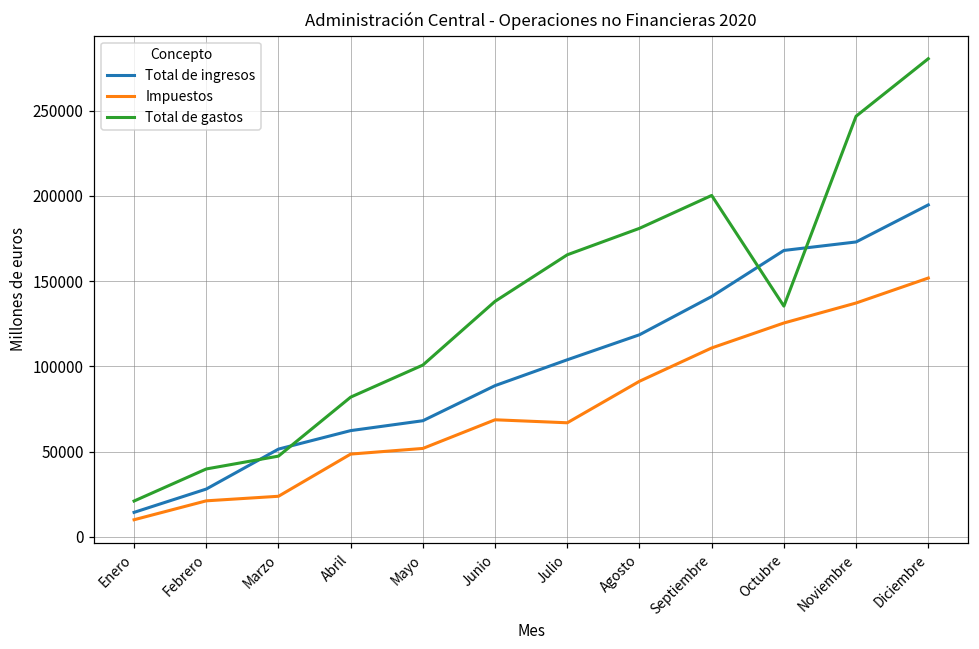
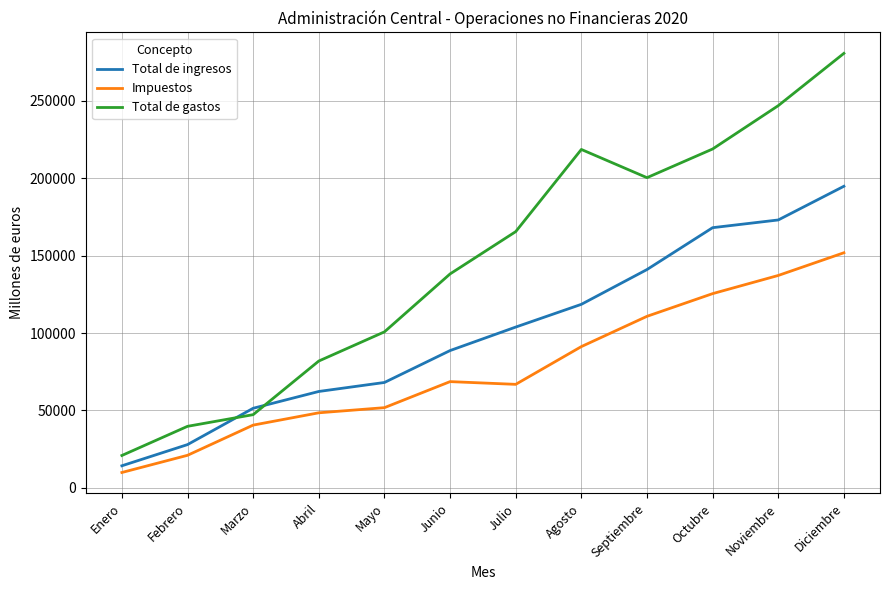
  {
    "Total de ingresos": {
      "Enero": 14000,
      "Febrero": 28000,
      "Marzo": 51000,
      "Abril": 62000,
      "Mayo": 68000,
      "Junio": 89000,
      "Julio": 104000,
      "Agosto": 119000,
      "Septiembre": 141000,
      "Octubre": 168000,
      "Noviembre": 173000,
      "Diciembre": 195000
    },
    "Impuestos": {
      "Enero": 10000,
      "Febrero": 21000,
-     "Marzo": 24000,
+     "Marzo": 41000,
      "Abril": 48000,
      "Mayo": 52000,
      "Junio": 69000,
      "Julio": 67000,
      "Agosto": 91000,
      "Septiembre": 111000,
      "Octubre": 125000,
      "Noviembre": 137000,
      "Diciembre": 152000
    },
    "Total de gastos": {
      "Enero": 21000,
      "Febrero": 40000,
      "Marzo": 47000,
      "Abril": 82000,
      "Mayo": 101000,
      "Junio": 138000,
      "Julio": 165000,
-     "Agosto": 181000,
+     "Agosto": 219000,
      "Septiembre": 200000,
-     "Octubre": 135000,
+     "Octubre": 219000,
      "Noviembre": 247000,
      "Diciembre": 281000
    }
  }
